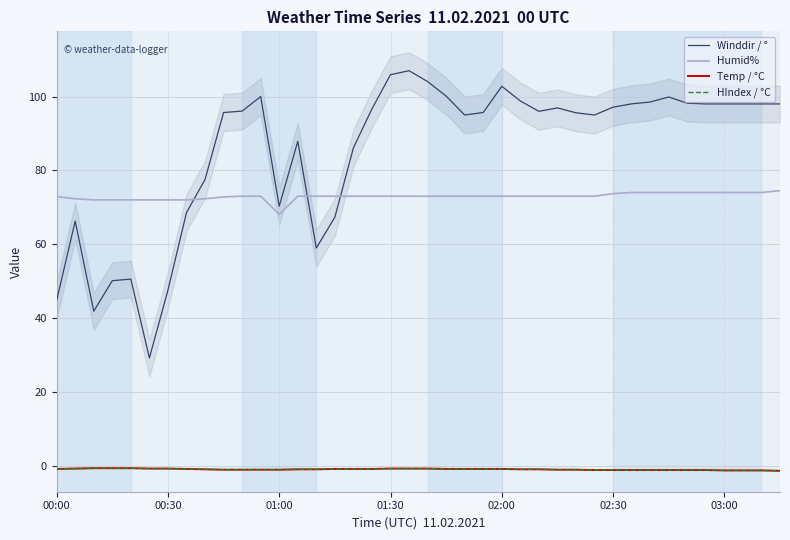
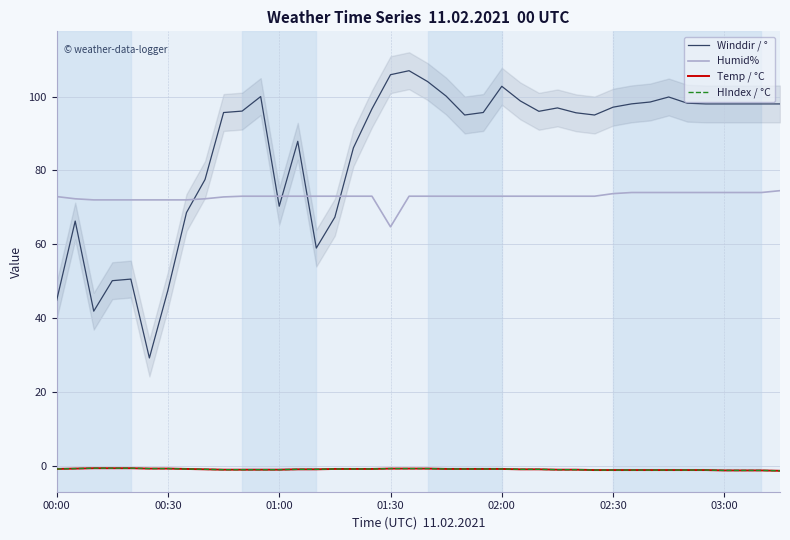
  {
    "Humid%": {
      "00:00": 73,
      "00:30": 72,
-     "01:00": 68,
-     "01:30": 73,
+     "01:00": 73,
+     "01:30": 65,
      "02:00": 73,
      "02:30": 74,
      "03:00": 74
    },
    "HIndex / °C": {
      "00:00": -1,
      "00:30": -1,
      "01:00": -1,
      "01:30": -1,
      "02:00": -1,
      "02:30": -1,
      "03:00": -1
    }
  }
